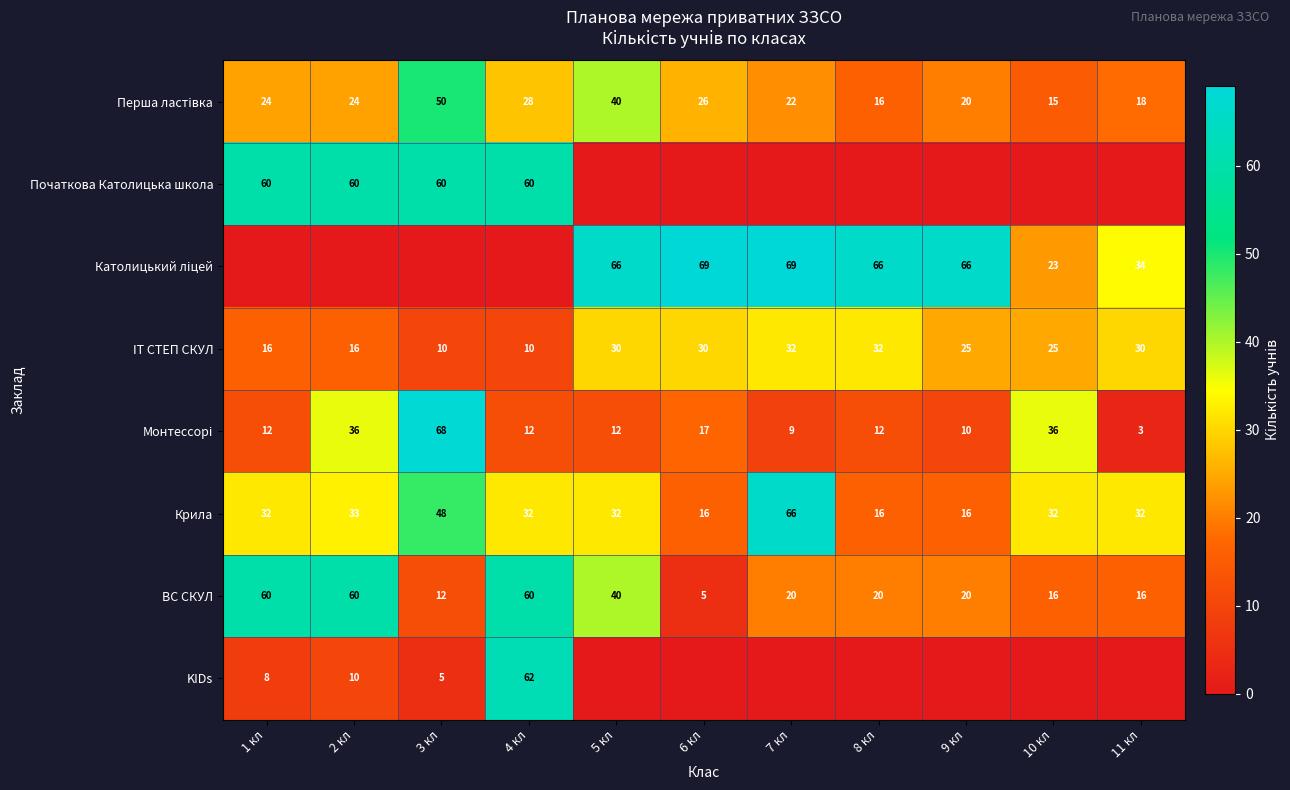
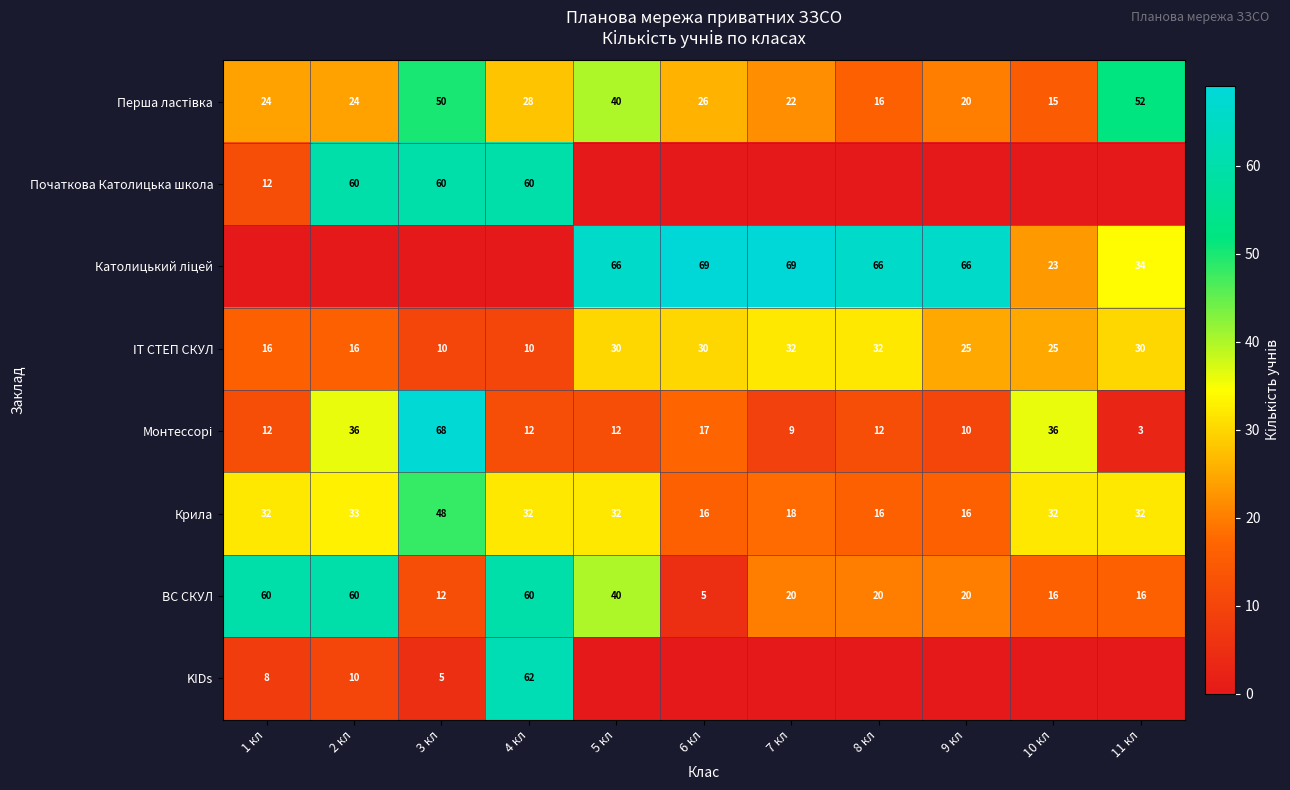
  {
    "Перша ластівка": {
      "1 кл": 24,
      "2 кл": 24,
      "3 кл": 50,
      "4 кл": 28,
      "5 кл": 40,
      "6 кл": 26,
      "7 кл": 22,
      "8 кл": 16,
      "9 кл": 20,
      "10 кл": 15,
-     "11 кл": 18
+     "11 кл": 52
    },
    "Початкова Католицька школа": {
-     "1 кл": 60,
+     "1 кл": 12,
      "2 кл": 60,
      "3 кл": 60,
      "4 кл": 60
    },
    "Католицький ліцей": {
      "5 кл": 66,
      "6 кл": 69,
      "7 кл": 69,
      "8 кл": 66,
      "9 кл": 66,
      "10 кл": 23,
      "11 кл": 34
    },
    "ІТ СТЕП СКУЛ": {
      "1 кл": 16,
      "2 кл": 16,
      "3 кл": 10,
      "4 кл": 10,
      "5 кл": 30,
      "6 кл": 30,
      "7 кл": 32,
      "8 кл": 32,
      "9 кл": 25,
      "10 кл": 25,
      "11 кл": 30
    },
    "Монтессорі": {
      "1 кл": 12,
      "2 кл": 36,
      "3 кл": 68,
      "4 кл": 12,
      "5 кл": 12,
      "6 кл": 17,
      "7 кл": 9,
      "8 кл": 12,
      "9 кл": 10,
      "10 кл": 36,
      "11 кл": 3
    },
    "Крила": {
      "1 кл": 32,
      "2 кл": 33,
      "3 кл": 48,
      "4 кл": 32,
      "5 кл": 32,
      "6 кл": 16,
-     "7 кл": 66,
+     "7 кл": 18,
      "8 кл": 16,
      "9 кл": 16,
      "10 кл": 32,
      "11 кл": 32
    },
    "ВС СКУЛ": {
      "1 кл": 60,
      "2 кл": 60,
      "3 кл": 12,
      "4 кл": 60,
      "5 кл": 40,
      "6 кл": 5,
      "7 кл": 20,
      "8 кл": 20,
      "9 кл": 20,
      "10 кл": 16,
      "11 кл": 16
    },
    "KIDs": {
      "1 кл": 8,
      "2 кл": 10,
      "3 кл": 5,
      "4 кл": 62
    }
  }
